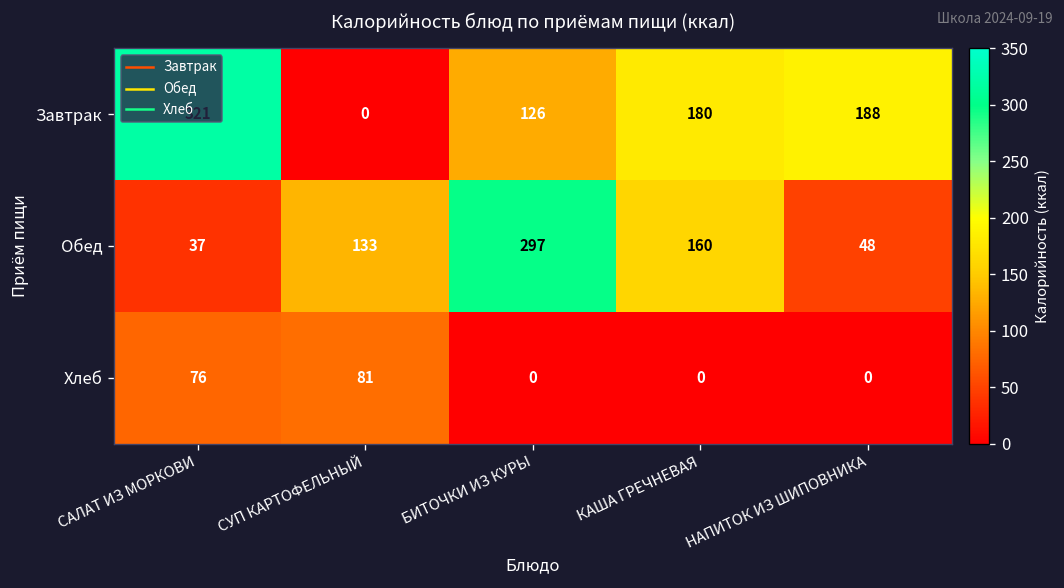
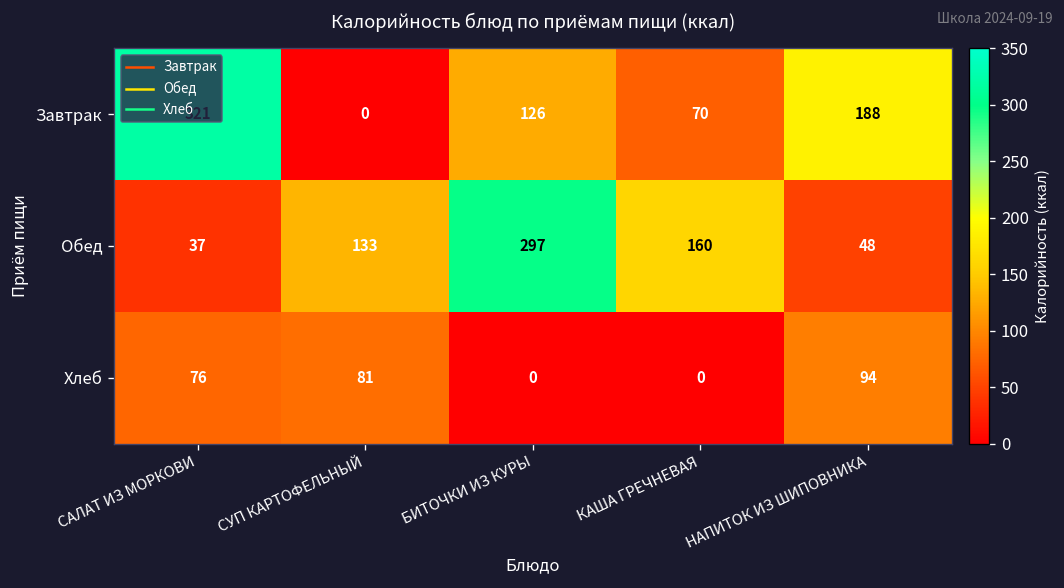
  {
    "Завтрак": {
      "СУП КАРТОФЕЛЬНЫЙ": 0,
      "БИТОЧКИ ИЗ КУРЫ": 126,
-     "КАША ГРЕЧНЕВАЯ": 180,
+     "КАША ГРЕЧНЕВАЯ": 70,
      "НАПИТОК ИЗ ШИПОВНИКА": 188
    },
    "Обед": {
      "САЛАТ ИЗ МОРКОВИ": 37,
      "СУП КАРТОФЕЛЬНЫЙ": 133,
      "БИТОЧКИ ИЗ КУРЫ": 297,
      "КАША ГРЕЧНЕВАЯ": 160,
      "НАПИТОК ИЗ ШИПОВНИКА": 48
    },
    "Хлеб": {
      "САЛАТ ИЗ МОРКОВИ": 76,
      "СУП КАРТОФЕЛЬНЫЙ": 81,
      "БИТОЧКИ ИЗ КУРЫ": 0,
      "КАША ГРЕЧНЕВАЯ": 0,
-     "НАПИТОК ИЗ ШИПОВНИКА": 0
+     "НАПИТОК ИЗ ШИПОВНИКА": 94
    }
  }
